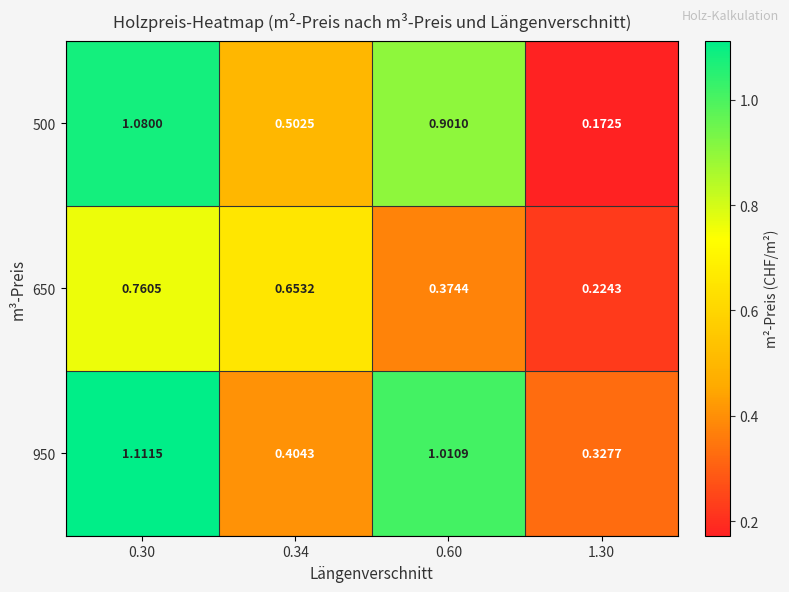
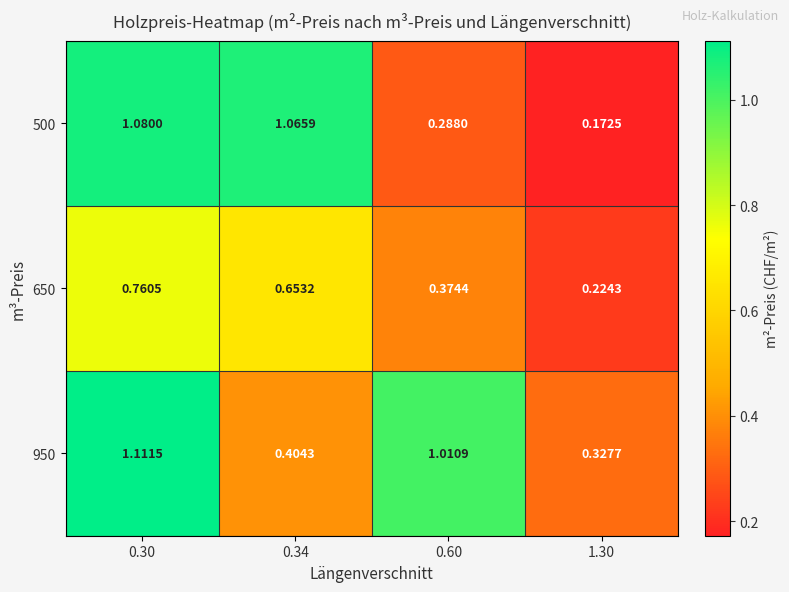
  {
    "500": {
      "0.30": 1.0800,
-     "0.34": 0.5025,
-     "0.60": 0.9010,
+     "0.34": 1.0659,
+     "0.60": 0.2880,
      "1.30": 0.1725
    },
    "650": {
      "0.30": 0.7605,
      "0.34": 0.6532,
      "0.60": 0.3744,
      "1.30": 0.2243
    },
    "950": {
      "0.30": 1.1115,
      "0.34": 0.4043,
      "0.60": 1.0109,
      "1.30": 0.3277
    }
  }
